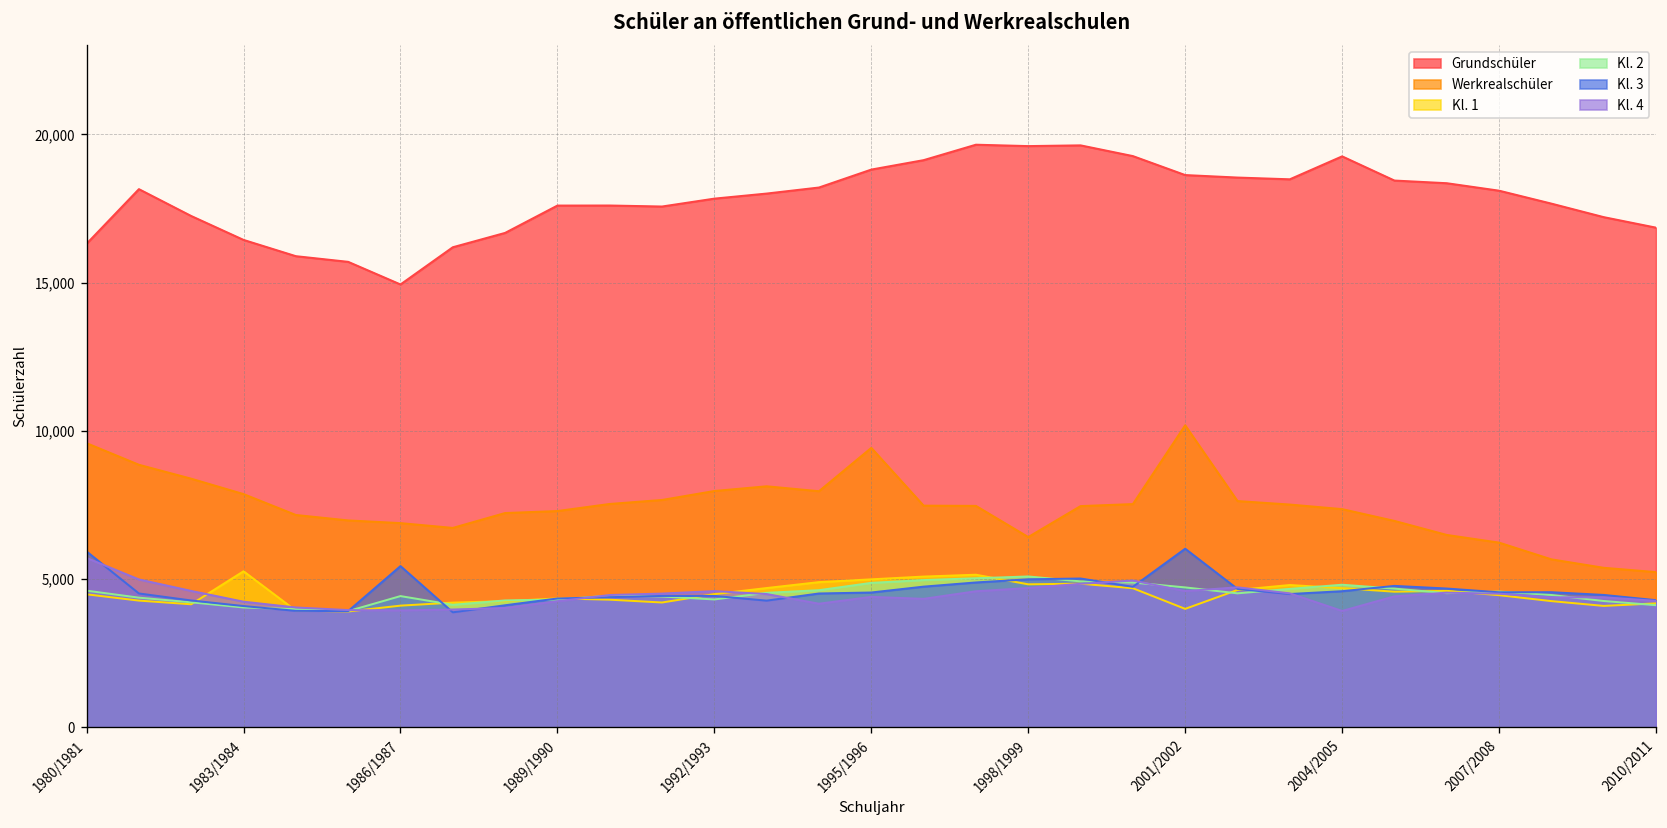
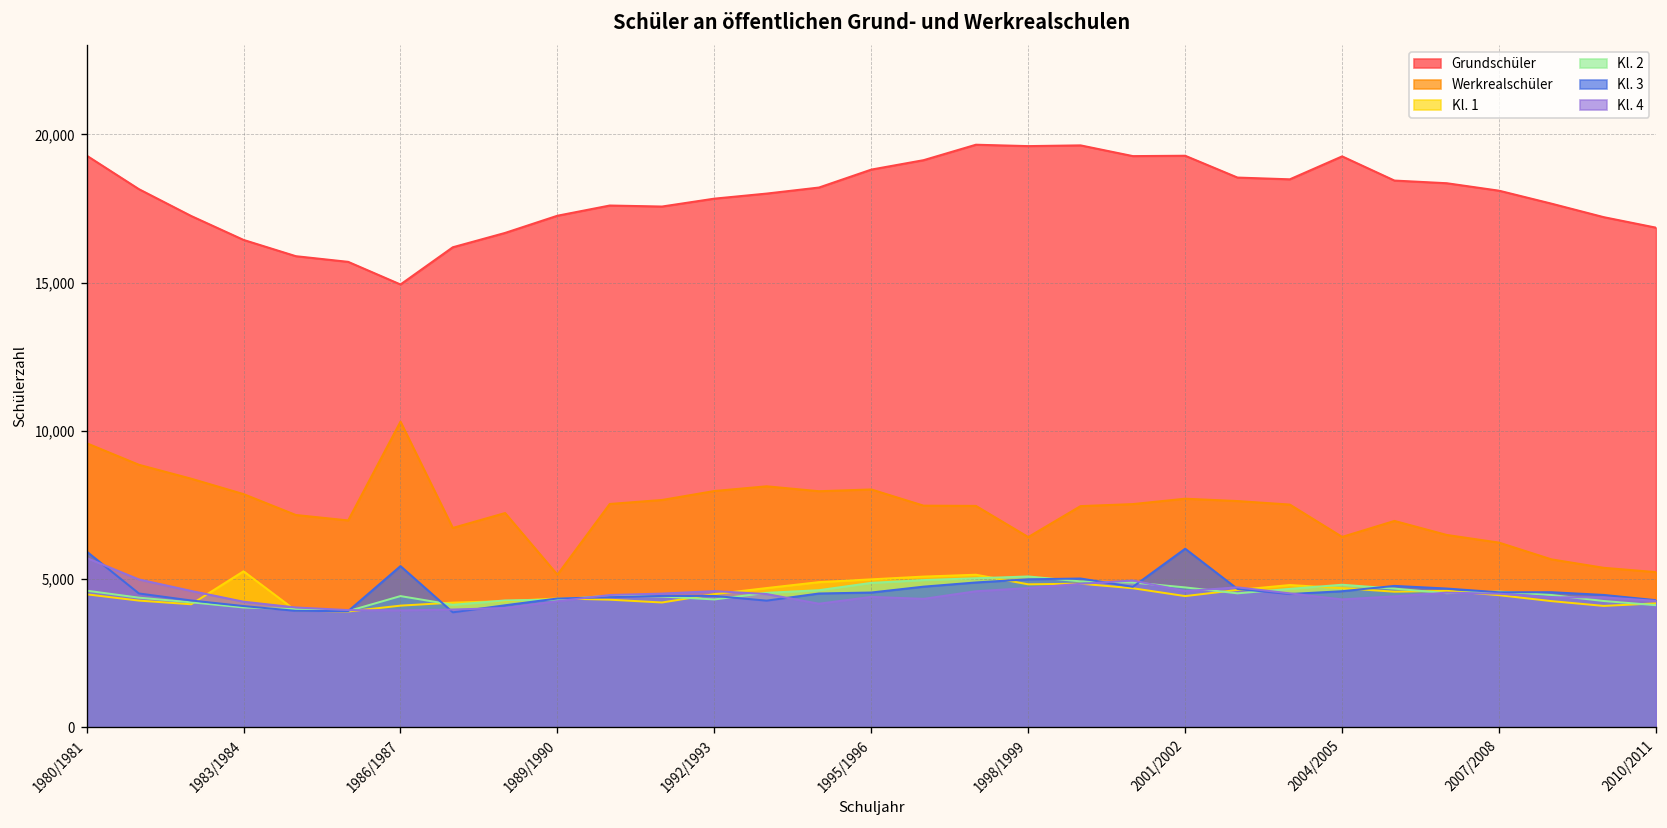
  {
    "Grundschüler": {
-     "1980/1981": "16,300",
+     "1980/1981": "19,300",
      "1983/1984": "16,400",
      "1986/1987": "14,900",
-     "1989/1990": "17,600",
+     "1989/1990": "17,300",
      "1992/1993": "17,800",
      "1995/1996": "18,800",
      "1998/1999": "19,600",
-     "2001/2002": "18,600",
+     "2001/2002": "19,300",
      "2004/2005": "19,300",
      "2007/2008": "18,100",
      "2010/2011": "16,900"
    },
    "Werkrealschüler": {
      "1980/1981": "9,600",
      "1983/1984": "7,900",
-     "1986/1987": "6,900",
-     "1989/1990": "7,300",
+     "1986/1987": "10,300",
+     "1989/1990": "5,100",
      "1992/1993": "8,000",
-     "1995/1996": "9,400",
+     "1995/1996": "8,000",
      "1998/1999": "6,400",
-     "2001/2002": "10,200",
-     "2004/2005": "7,400",
+     "2001/2002": "7,700",
+     "2004/2005": "6,400",
      "2007/2008": "6,200",
      "2010/2011": "5,200"
    },
    "Kl. 1": {
      "1980/1981": "4,500",
      "1983/1984": "5,300",
      "1986/1987": "4,100",
      "1995/1996": "5,000",
      "1998/1999": "4,800",
-     "2001/2002": "4,000",
+     "2001/2002": "4,400",
      "2004/2005": "4,700"
    },
    "Kl. 2": {
      "1980/1981": "4,600",
      "1986/1987": "4,400",
      "1992/1993": "4,300",
      "1995/1996": "4,900",
      "2001/2002": "4,700",
      "2004/2005": "4,800"
    },
    "Kl. 3": {
      "1980/1981": "5,900",
      "1986/1987": "5,400",
      "1995/1996": "4,500",
      "2001/2002": "6,000",
      "2004/2005": "4,600"
    },
    "Kl. 4": {
      "1980/1981": "5,700",
      "1983/1984": "4,200",
      "1986/1987": "3,900",
      "1995/1996": "4,400",
      "1998/1999": "4,700",
      "2001/2002": "4,600",
-     "2004/2005": "3,900"
+     "2004/2005": "4,300"
    }
  }
